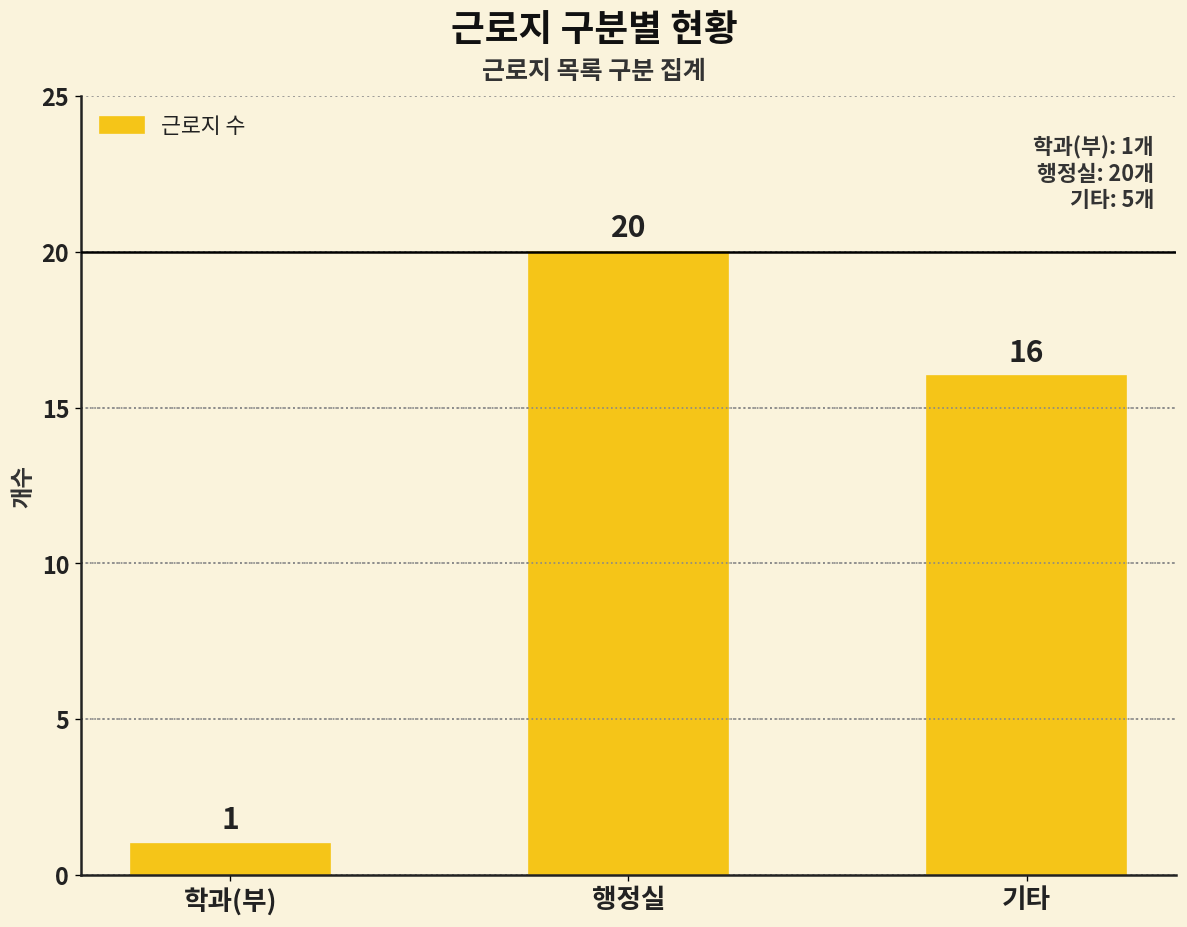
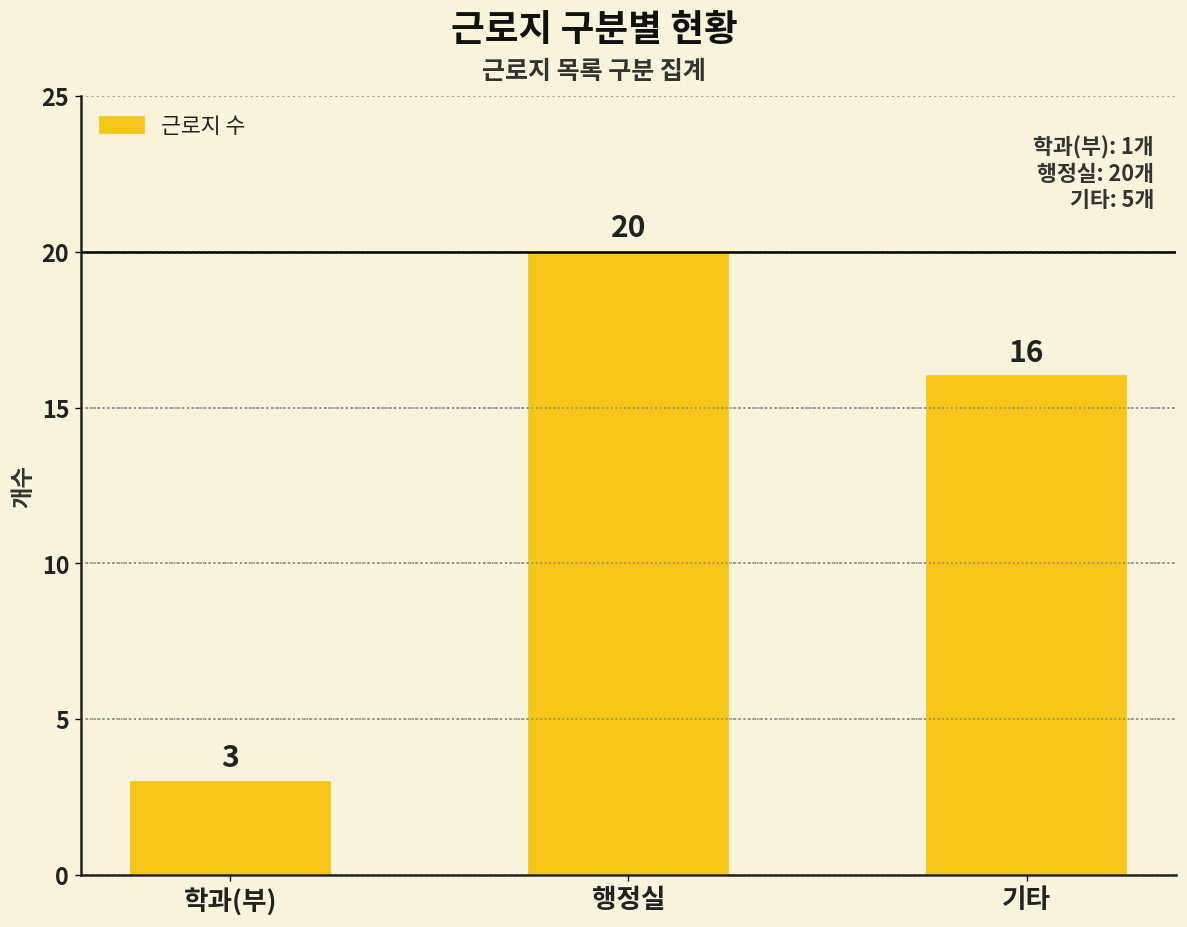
  {
-   "학과(부)": 1,
+   "학과(부)": 3,
    "행정실": 20,
    "기타": 16
  }
